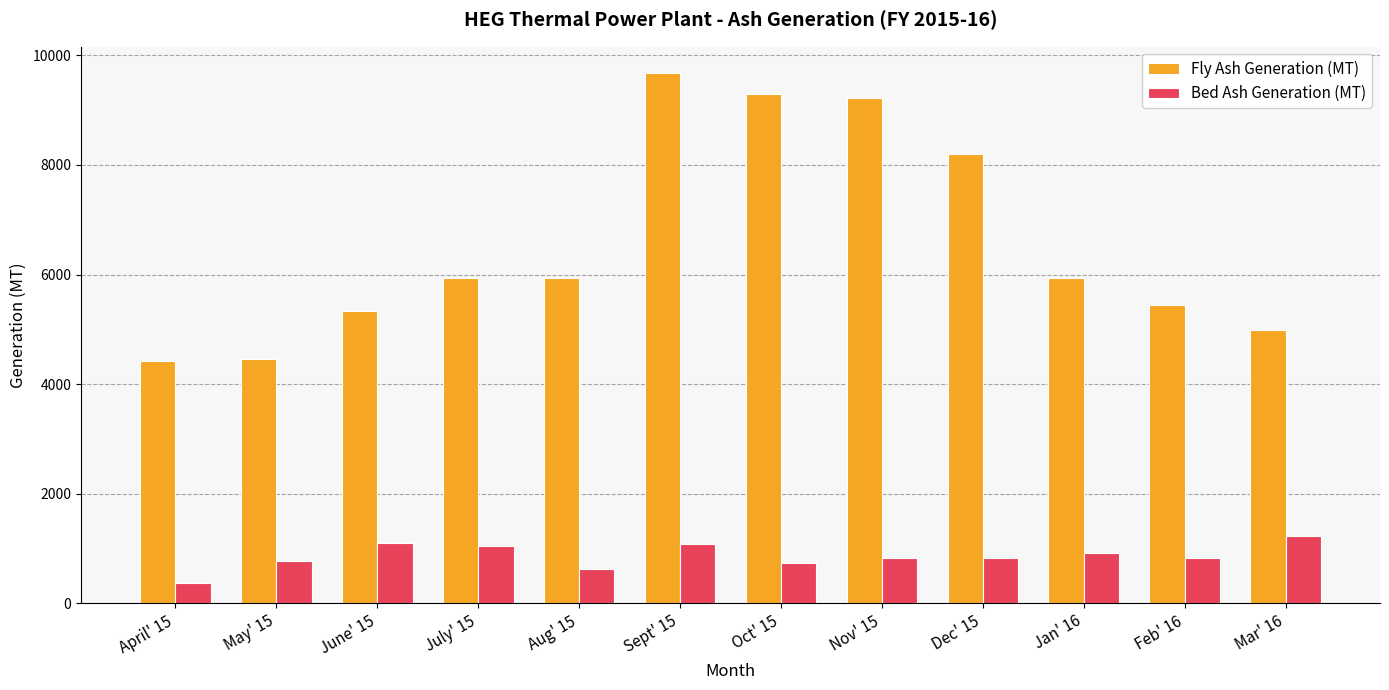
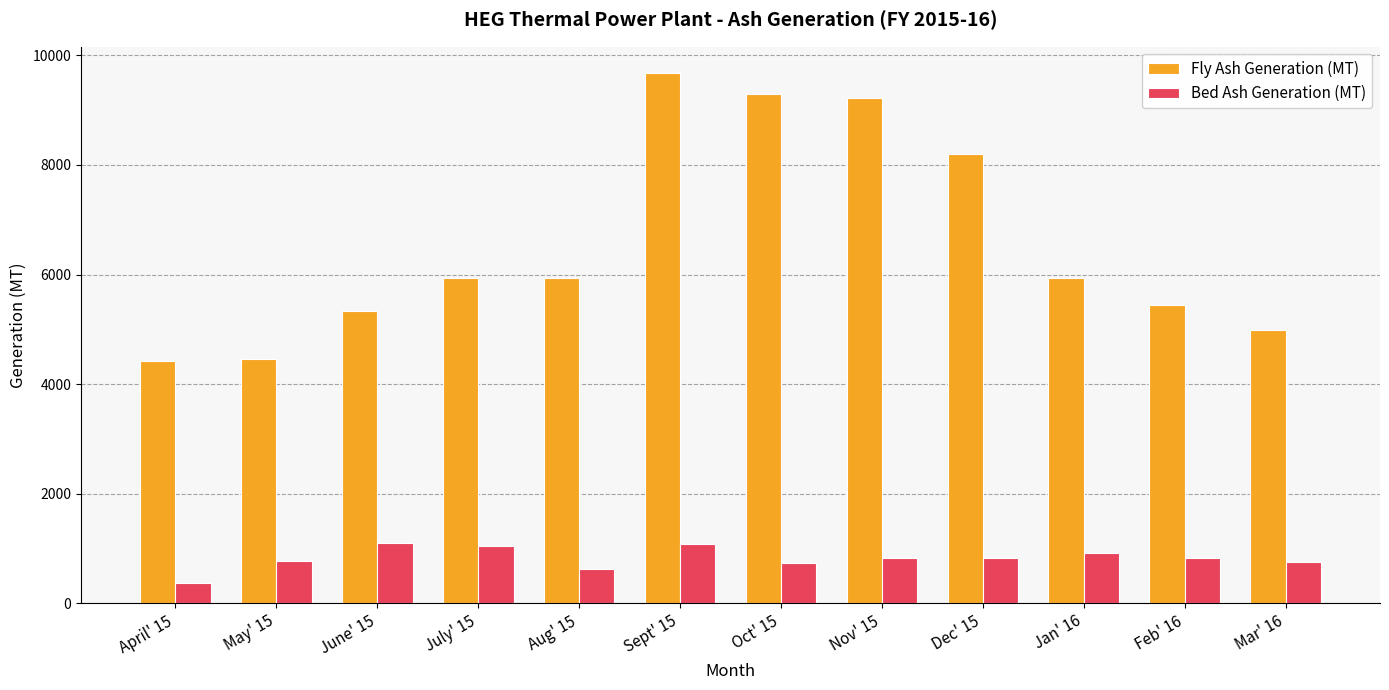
  {
    "Fly Ash Generation (MT)": {
      "April' 15": 4400,
      "May' 15": 4500,
      "June' 15": 5300,
      "July' 15": 5900,
      "Aug' 15": 5900,
      "Sept' 15": 9700,
      "Oct' 15": 9300,
      "Nov' 15": 9200,
      "Dec' 15": 8200,
      "Jan' 16": 5900,
      "Feb' 16": 5500,
      "Mar' 16": 5000
    },
    "Bed Ash Generation (MT)": {
      "April' 15": 400,
      "May' 15": 800,
      "June' 15": 1100,
      "July' 15": 1000,
      "Aug' 15": 600,
      "Sept' 15": 1100,
      "Oct' 15": 700,
      "Nov' 15": 800,
      "Dec' 15": 800,
      "Jan' 16": 900,
      "Feb' 16": 800,
-     "Mar' 16": 1200
+     "Mar' 16": 700
    }
  }
